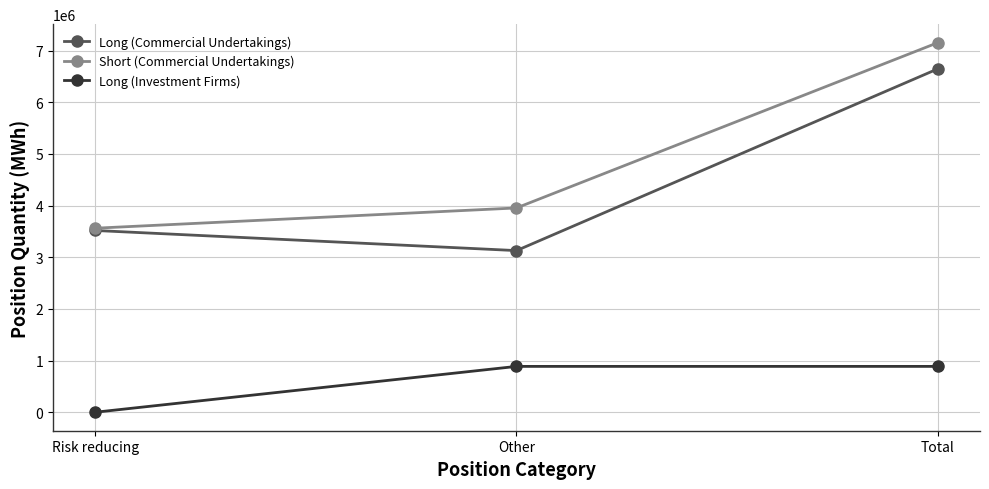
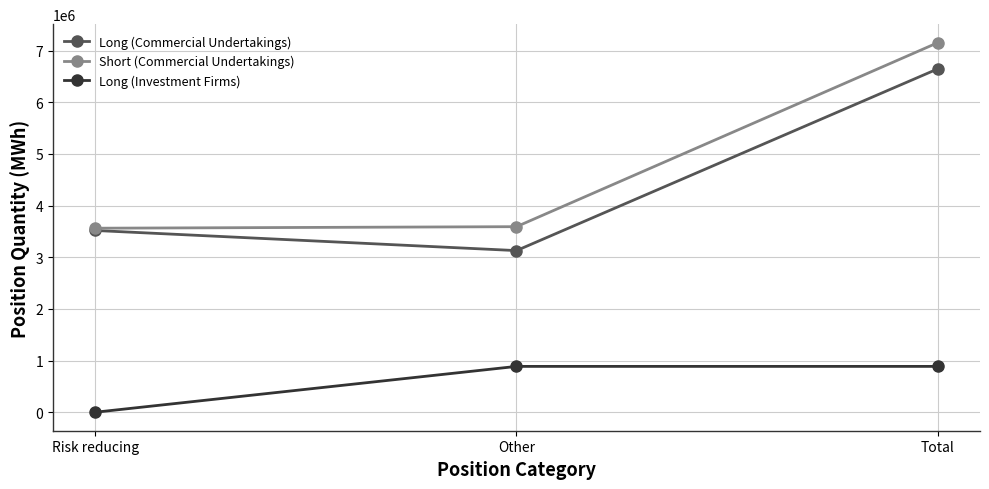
  {
    "Short (Commercial Undertakings)": {
-     "Other": 4000000,
+     "Other": 3600000,
      "Total": 7200000
    }
  }
